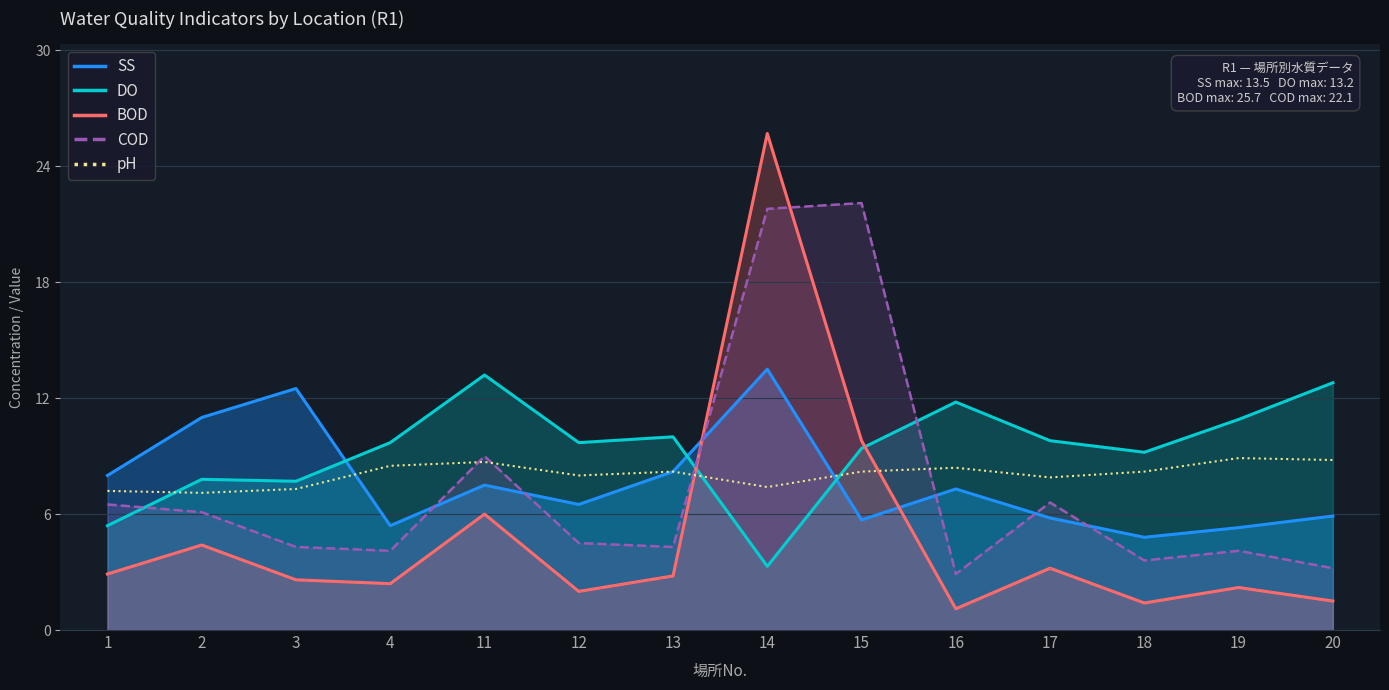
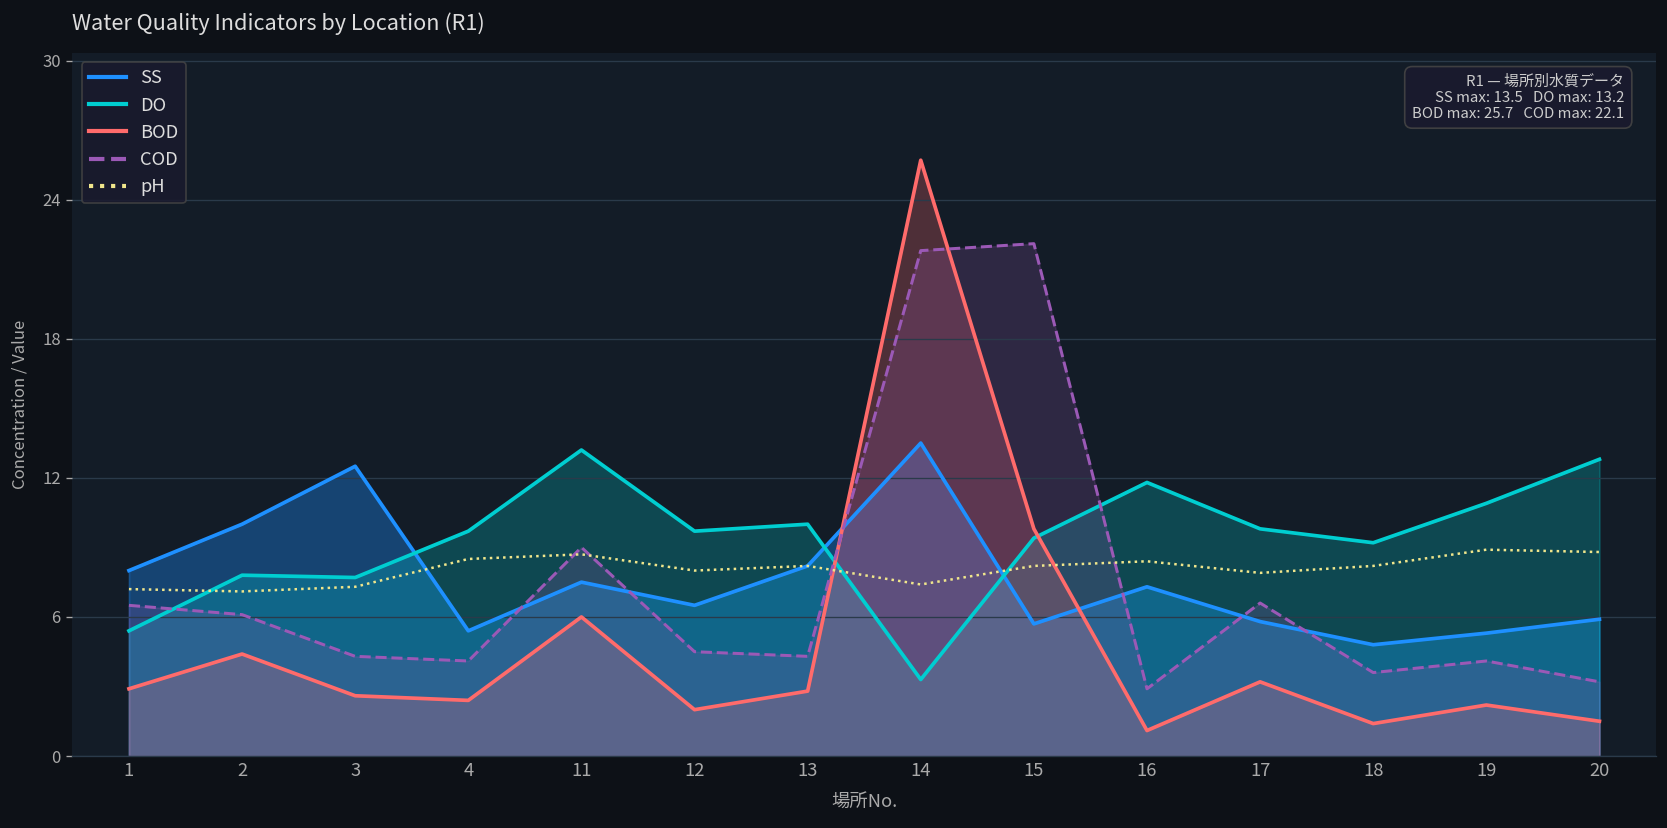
  {
    "SS": {
      "1": 8,
-     "2": 11,
+     "2": 10,
      "3": 12.5,
      "4": 5.4,
      "11": 7.5,
      "12": 6.5,
      "14": 13.5,
      "15": 5.7,
      "16": 7.3,
      "17": 5.8,
      "18": 4.8,
      "19": 5.3,
      "20": 6
    },
    "DO": {
      "1": 5.4,
      "2": 7.8,
      "3": 7.7,
      "4": 9.7,
      "11": 13.2,
      "12": 9.7,
      "13": 10,
      "14": 3.3,
      "15": 9.4,
      "16": 11.8,
      "17": 9.8,
      "18": 9.2,
      "19": 11,
      "20": 12.8
    },
    "BOD": {
      "1": 3,
      "2": 4.4,
      "3": 2.6,
      "4": 2.4,
      "11": 6,
      "12": 2,
      "13": 2.8,
      "14": 25.7,
      "15": 9.8,
      "16": 1,
      "17": 3.2,
      "18": 1.4,
      "19": 2.2,
      "20": 1.5
    },
    "COD": {
      "1": 6.5,
      "2": 6,
      "3": 4.3,
      "4": 4,
      "11": 9,
      "12": 4.5,
      "13": 4.3,
      "14": 21.8,
      "15": 22,
      "16": 3,
      "17": 6.6,
      "18": 3.6,
      "19": 4,
      "20": 3.2
    },
    "pH": {
      "1": 7.2,
      "2": 7,
      "3": 7.3,
      "4": 8.5,
      "11": 8.7,
      "12": 8,
      "14": 7.4,
      "15": 8.2,
      "16": 8.4,
      "17": 8,
      "18": 8.2,
      "19": 9,
      "20": 8.8
    }
  }
